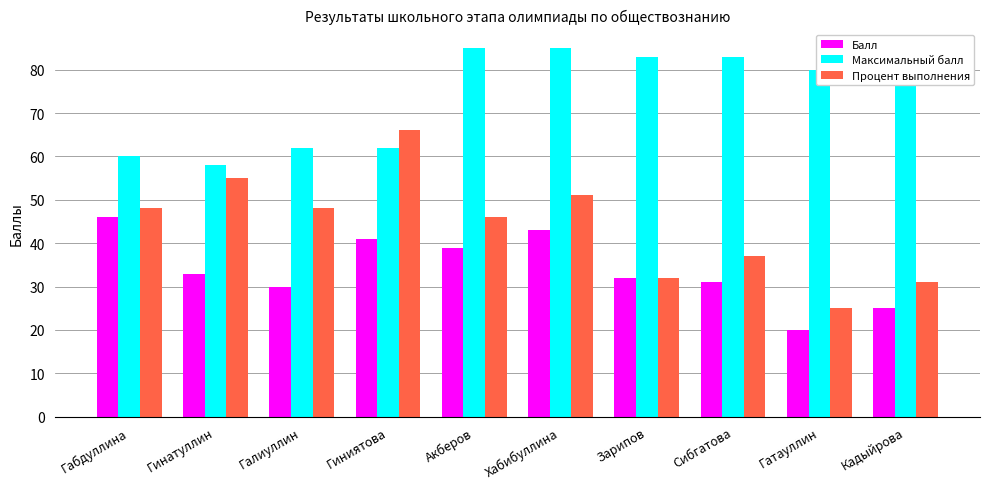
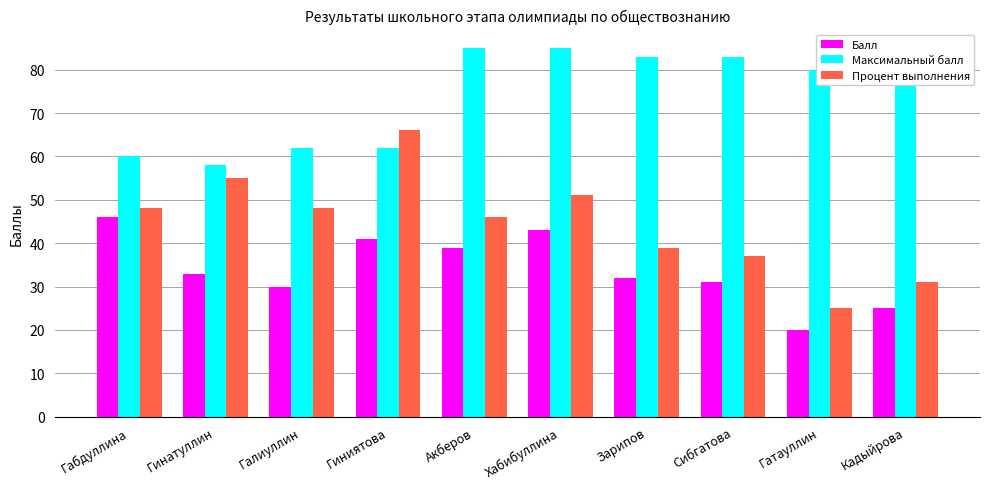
  {
    "Балл": {
      "Габдуллина": 46,
      "Гинатуллин": 33,
      "Галиуллин": 30,
      "Гиниятова": 41,
      "Акберов": 39,
      "Хабибуллина": 43,
      "Зарипов": 32,
      "Сибгатова": 31,
      "Гатауллин": 20,
      "Кадыйрова": 25
    },
    "Максимальный балл": {
      "Габдуллина": 60,
      "Гинатуллин": 58,
      "Галиуллин": 62,
      "Гиниятова": 62,
      "Акберов": 85,
      "Хабибуллина": 85,
      "Зарипов": 83,
      "Сибгатова": 83
    },
    "Процент выполнения": {
      "Габдуллина": 48,
      "Гинатуллин": 55,
      "Галиуллин": 48,
      "Гиниятова": 66,
      "Акберов": 46,
      "Хабибуллина": 51,
-     "Зарипов": 32,
+     "Зарипов": 39,
      "Сибгатова": 37,
      "Гатауллин": 25,
      "Кадыйрова": 31
    }
  }
